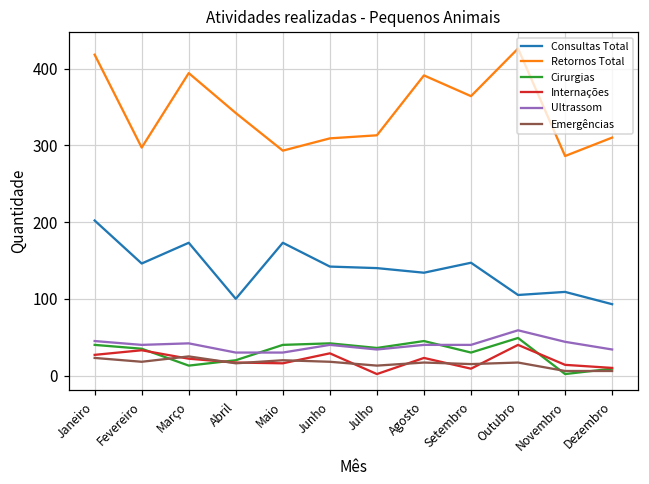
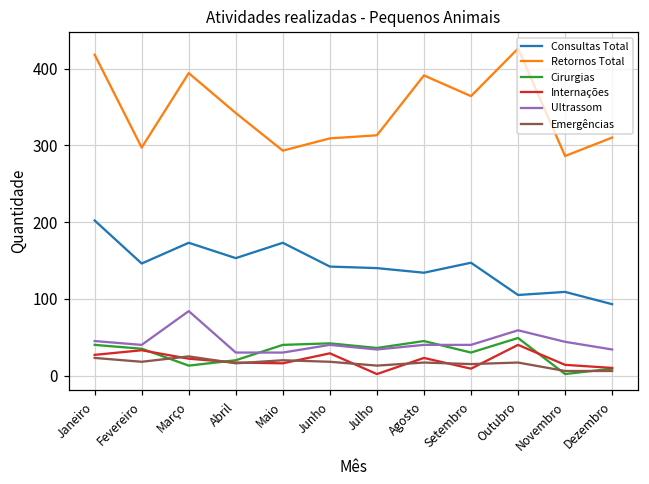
  {
    "Consultas Total": {
      "Janeiro": 200,
      "Fevereiro": 150,
      "Março": 170,
-     "Abril": 100,
+     "Abril": 150,
      "Maio": 170,
      "Junho": 140,
      "Julho": 140,
      "Agosto": 130,
      "Setembro": 150,
      "Outubro": 110,
      "Novembro": 110,
      "Dezembro": 90
    },
    "Retornos Total": {
      "Janeiro": 420,
      "Fevereiro": 300,
      "Março": 390,
      "Abril": 340,
      "Maio": 290,
      "Junho": 310,
      "Julho": 310,
      "Agosto": 390,
      "Setembro": 360,
      "Novembro": 290
    },
    "Cirurgias": {
      "Janeiro": 40,
      "Março": 10,
      "Maio": 40,
      "Agosto": 50,
      "Setembro": 30,
      "Outubro": 50,
      "Novembro": 0
    },
    "Internações": {
      "Janeiro": 30,
      "Maio": 20,
      "Junho": 30,
      "Julho": 0,
      "Agosto": 20,
      "Setembro": 10,
      "Outubro": 40,
      "Novembro": 10
    },
    "Ultrassom": {
      "Janeiro": 50,
      "Fevereiro": 40,
-     "Março": 40,
+     "Março": 80,
      "Abril": 30,
      "Maio": 30,
      "Agosto": 40,
      "Setembro": 40,
      "Outubro": 60,
      "Novembro": 40,
      "Dezembro": 30
    },
    "Emergências": {
      "Janeiro": 20,
      "Fevereiro": 20,
      "Maio": 20,
      "Junho": 20,
      "Julho": 10,
      "Agosto": 20,
      "Setembro": 20,
      "Outubro": 20,
      "Novembro": 10
    }
  }
